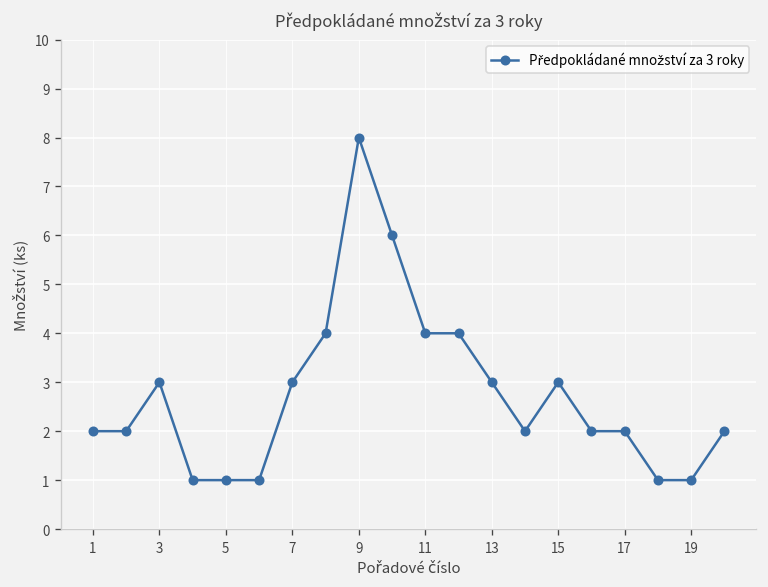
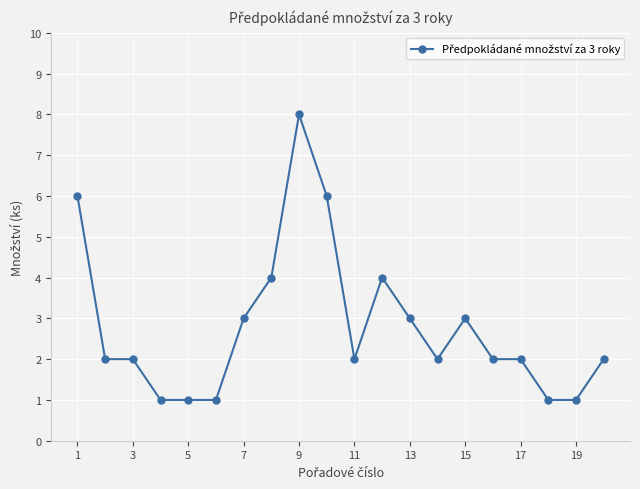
  {
-   "1": 2,
-   "3": 3,
+   "1": 6,
+   "3": 2,
    "5": 1,
    "7": 3,
    "9": 8,
-   "11": 4,
+   "11": 2,
    "13": 3,
    "15": 3,
    "17": 2,
    "19": 1
  }
